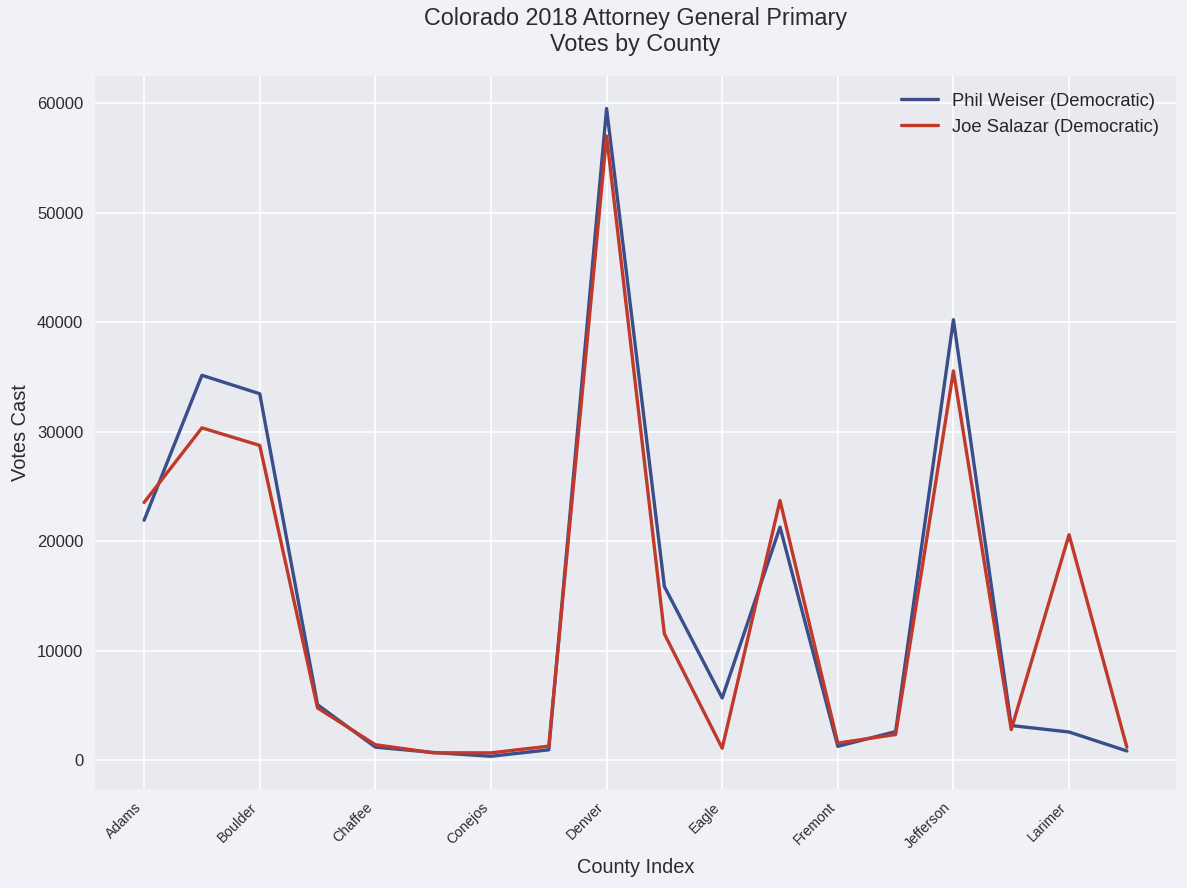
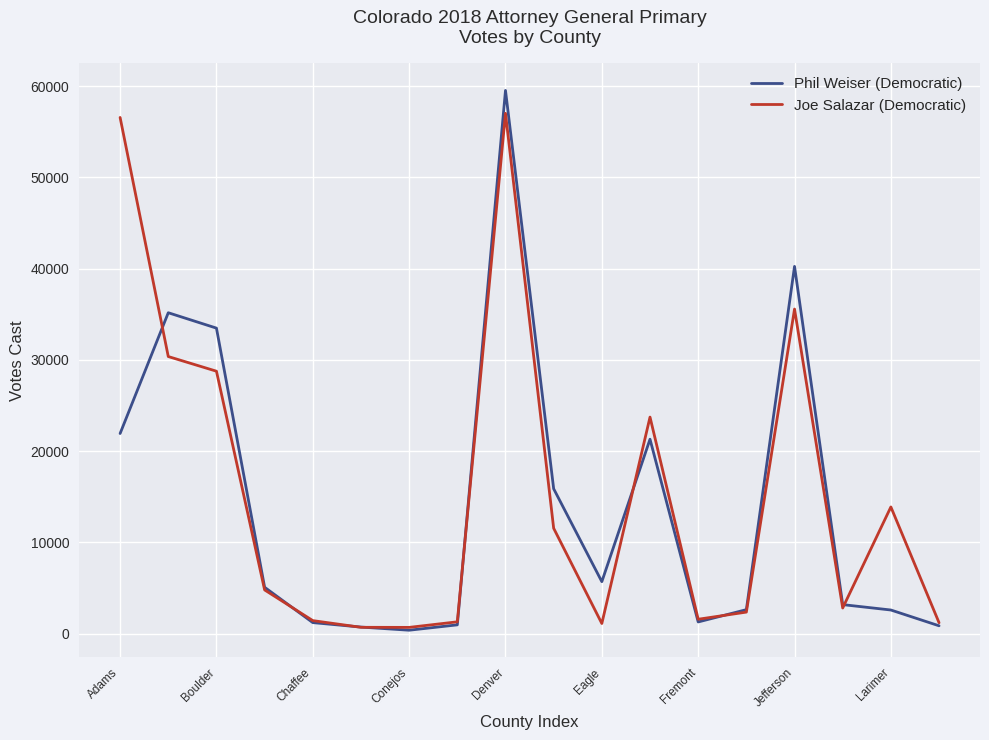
  {
    "Phil Weiser (Democratic)": {
      "Adams": 22000,
      "Boulder": 33000,
      "Conejos": 0,
      "Denver": 60000,
      "Eagle": 6000,
      "Fremont": 1000,
      "Jefferson": 40000,
      "Larimer": 3000
    },
    "Joe Salazar (Democratic)": {
-     "Adams": 24000,
+     "Adams": 57000,
      "Boulder": 29000,
      "Conejos": 1000,
      "Denver": 57000,
      "Eagle": 1000,
      "Fremont": 2000,
      "Jefferson": 36000,
-     "Larimer": 21000
+     "Larimer": 14000
    }
  }
